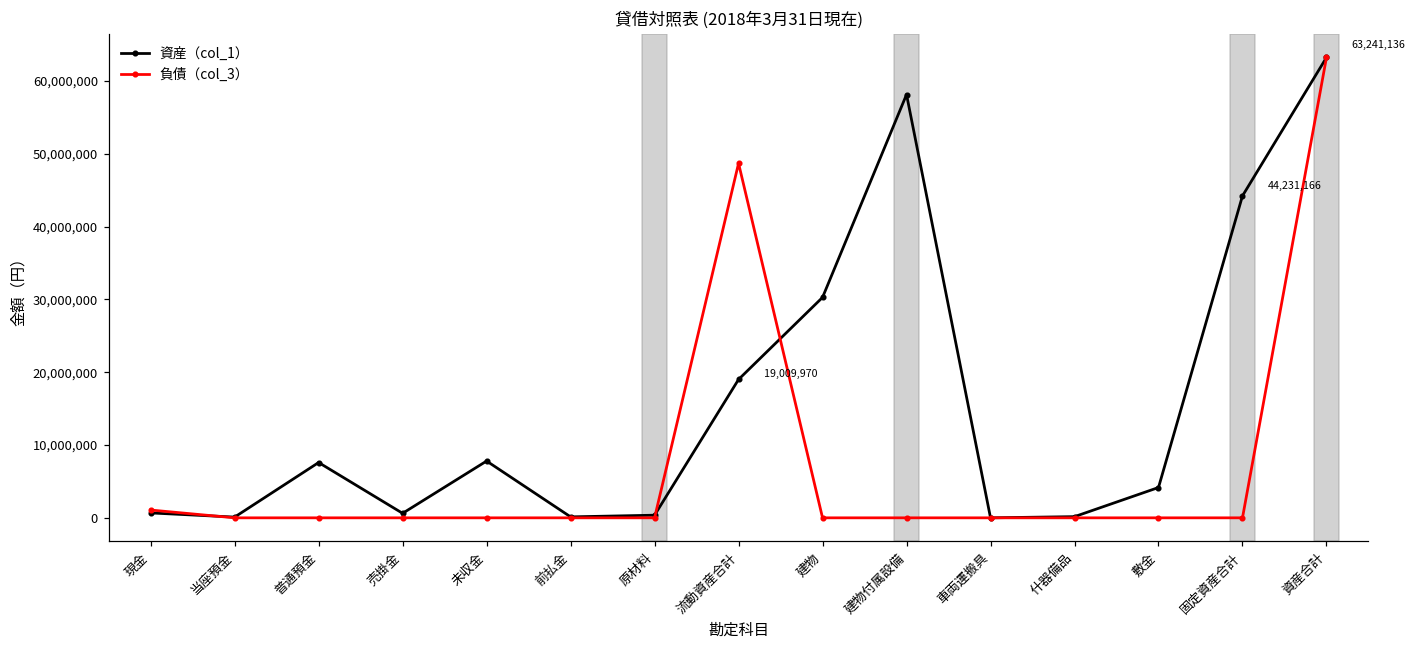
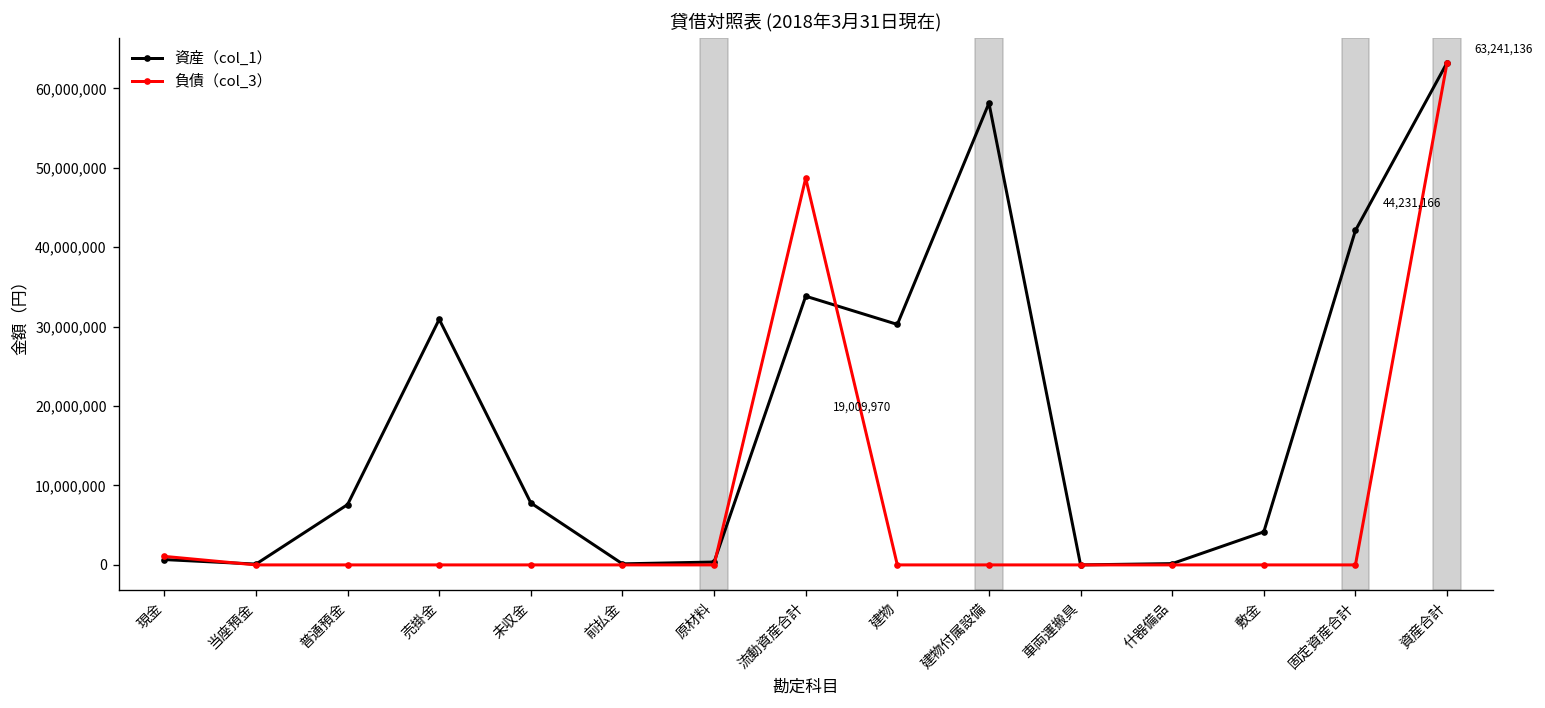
  {
    "資産（col_1）": {
      "現金": "1,000,000",
      "普通預金": "8,000,000",
-     "売掛金": "1,000,000",
+     "売掛金": "31,000,000",
      "未収金": "8,000,000",
-     "流動資産合計": "19,000,000",
+     "流動資産合計": "34,000,000",
      "建物": "30,000,000",
      "建物付属設備": "58,000,000",
      "敷金": "4,000,000",
-     "固定資産合計": "44,000,000"
+     "固定資産合計": "42,000,000"
    },
    "負債（col_3）": {
      "現金": "1,000,000",
      "普通預金": "0",
      "売掛金": "0",
      "未収金": "0",
      "流動資産合計": "49,000,000",
      "建物": "0",
      "建物付属設備": "0",
      "敷金": "0",
      "固定資産合計": "0"
    }
  }
